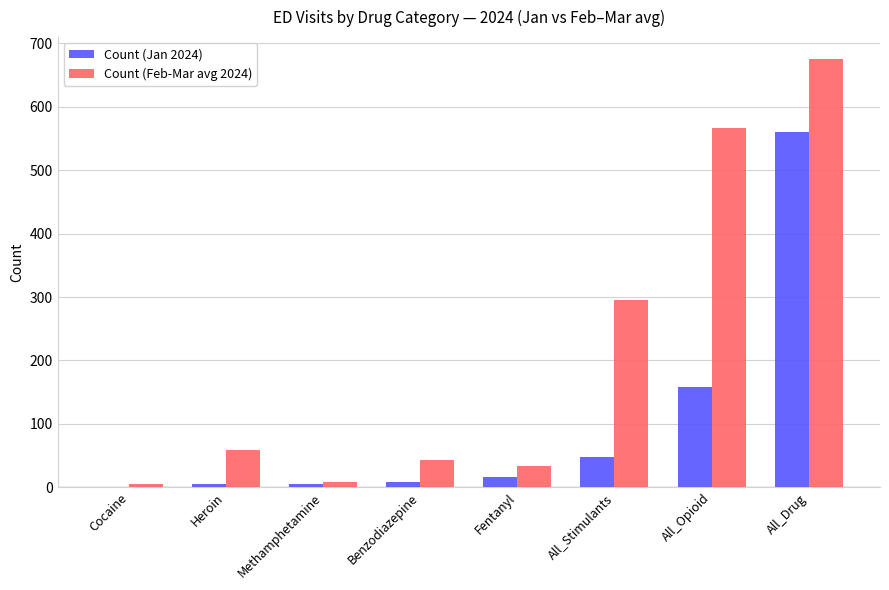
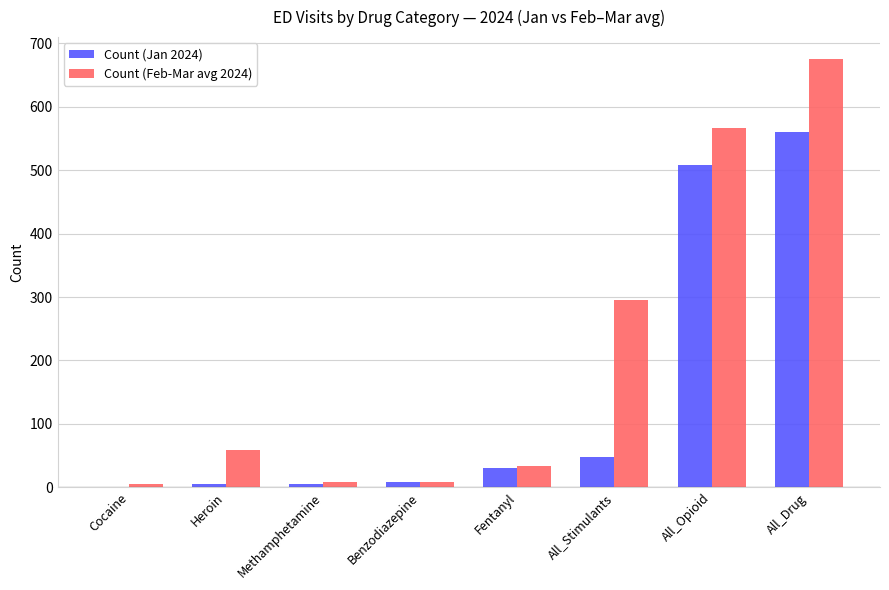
  {
    "Count (Jan 2024)": {
      "Heroin": 10,
      "Methamphetamine": 10,
      "Benzodiazepine": 10,
-     "Fentanyl": 20,
+     "Fentanyl": 30,
      "All_Stimulants": 50,
-     "All_Opioid": 160,
+     "All_Opioid": 510,
      "All_Drug": 560
    },
    "Count (Feb-Mar avg 2024)": {
      "Cocaine": 10,
      "Heroin": 60,
      "Methamphetamine": 10,
-     "Benzodiazepine": 40,
+     "Benzodiazepine": 10,
      "Fentanyl": 30,
      "All_Stimulants": 300,
      "All_Opioid": 570,
      "All_Drug": 680
    }
  }
